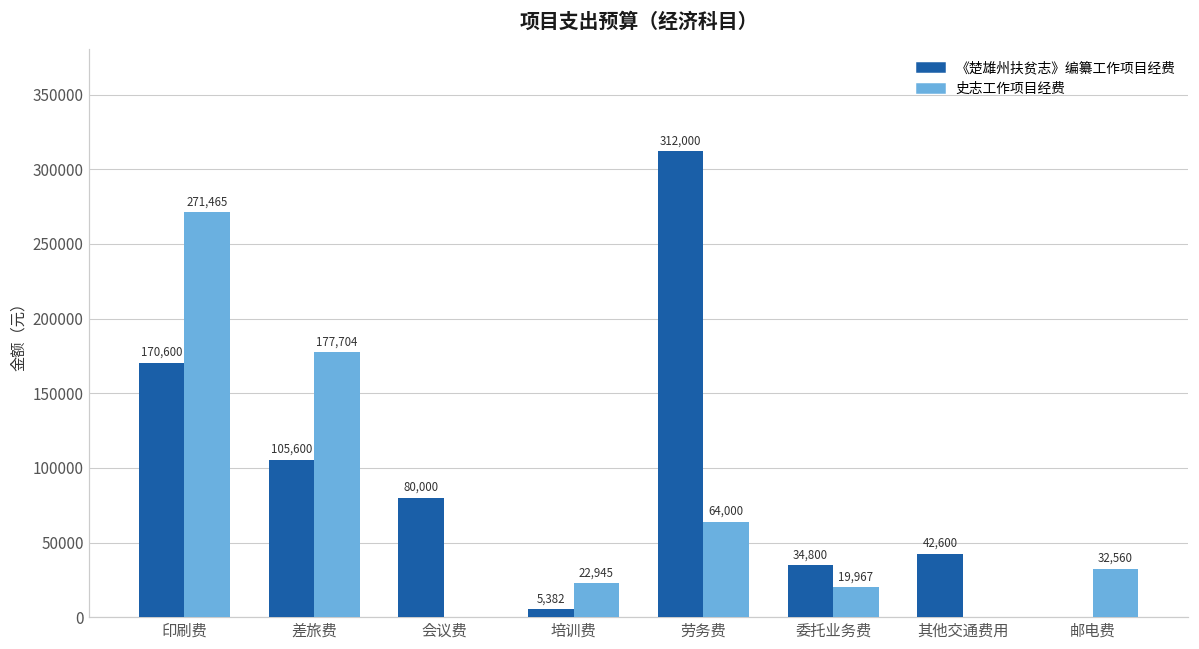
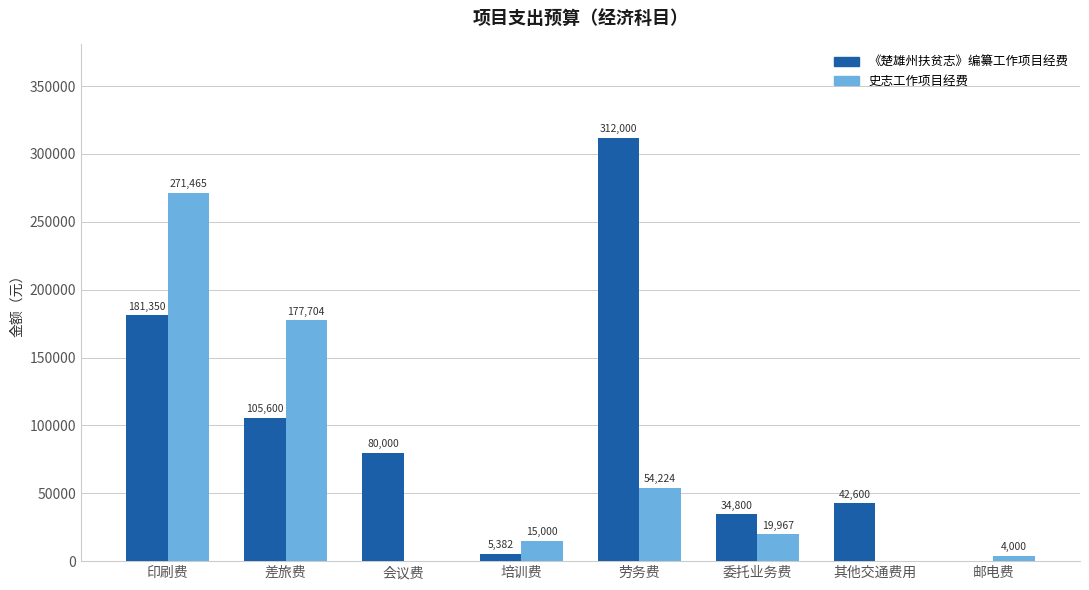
  {
    "《楚雄州扶贫志》编纂工作项目经费": {
-     "印刷费": "170,600",
+     "印刷费": "181,350",
      "差旅费": "105,600",
      "会议费": "80,000",
      "培训费": "5,382",
      "劳务费": "312,000",
      "委托业务费": "34,800",
      "其他交通费用": "42,600"
    },
    "史志工作项目经费": {
      "印刷费": "271,465",
      "差旅费": "177,704",
-     "培训费": "22,945",
-     "劳务费": "64,000",
+     "培训费": "15,000",
+     "劳务费": "54,224",
      "委托业务费": "19,967",
-     "邮电费": "32,560"
+     "邮电费": "4,000"
    }
  }
